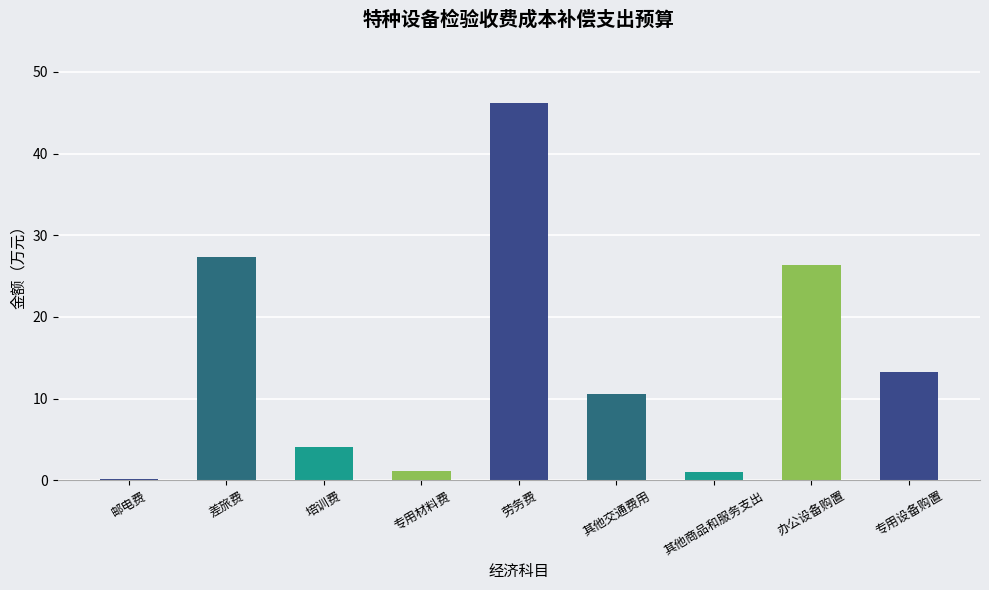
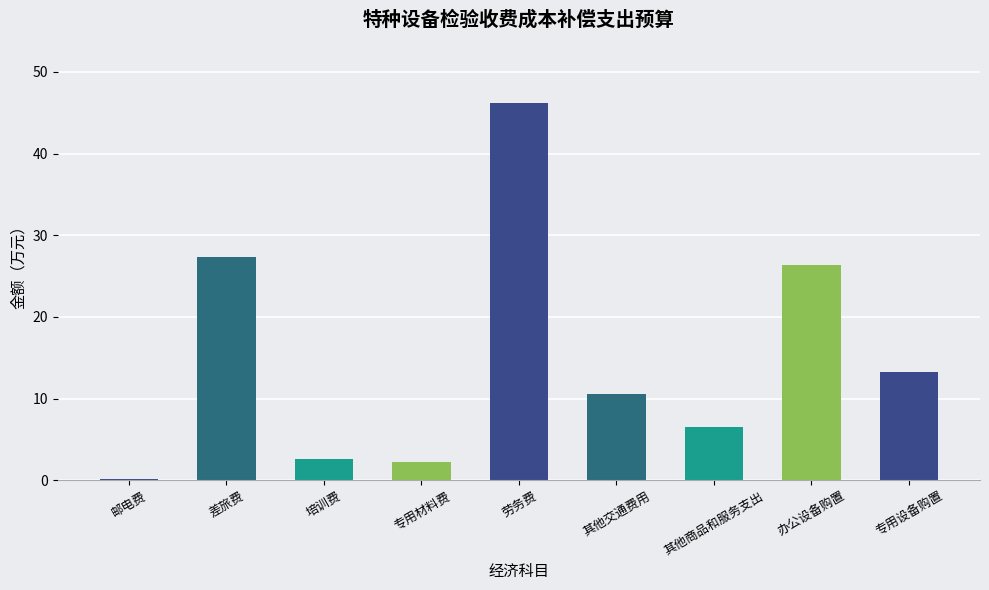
  {
    "差旅费": 27,
-   "培训费": 4,
-   "专用材料费": 1,
+   "培训费": 3,
+   "专用材料费": 2,
    "劳务费": 46,
    "其他交通费用": 11,
-   "其他商品和服务支出": 1,
+   "其他商品和服务支出": 6,
    "办公设备购置": 26,
    "专用设备购置": 13
  }
